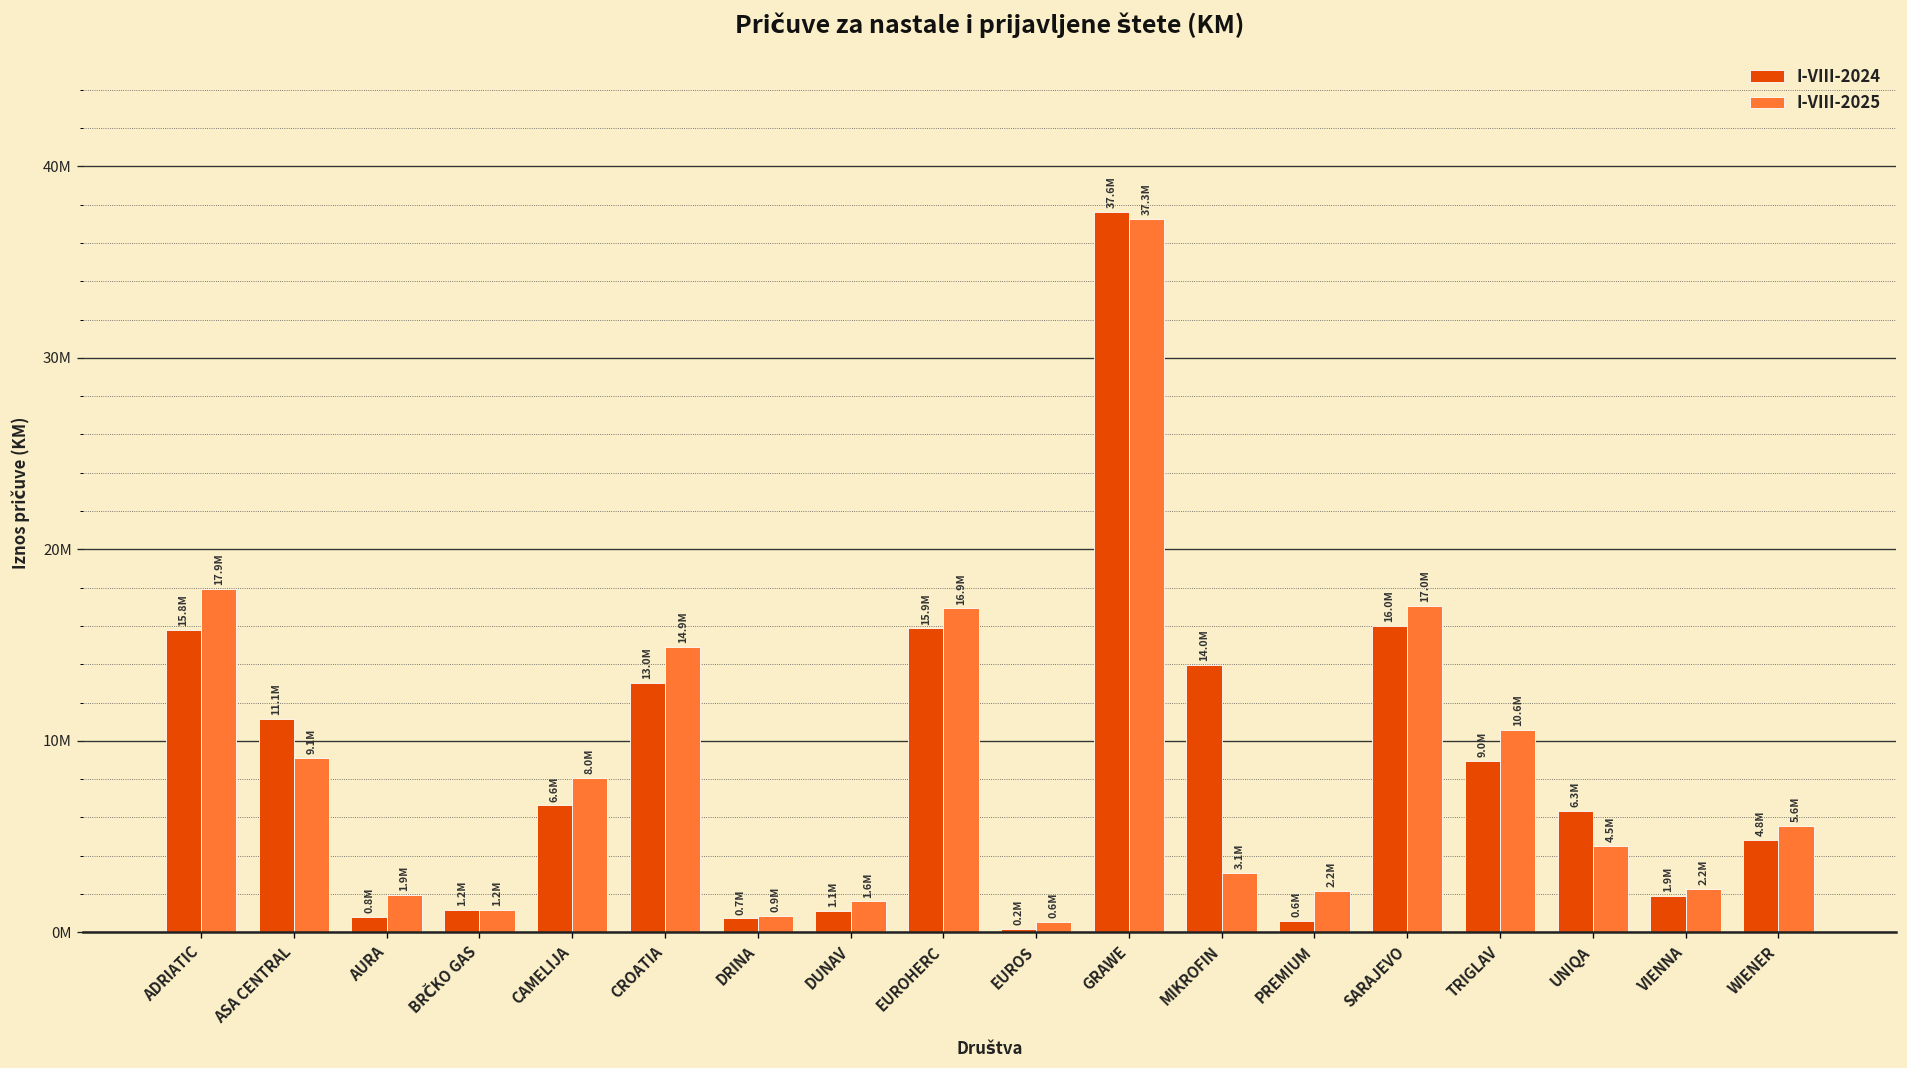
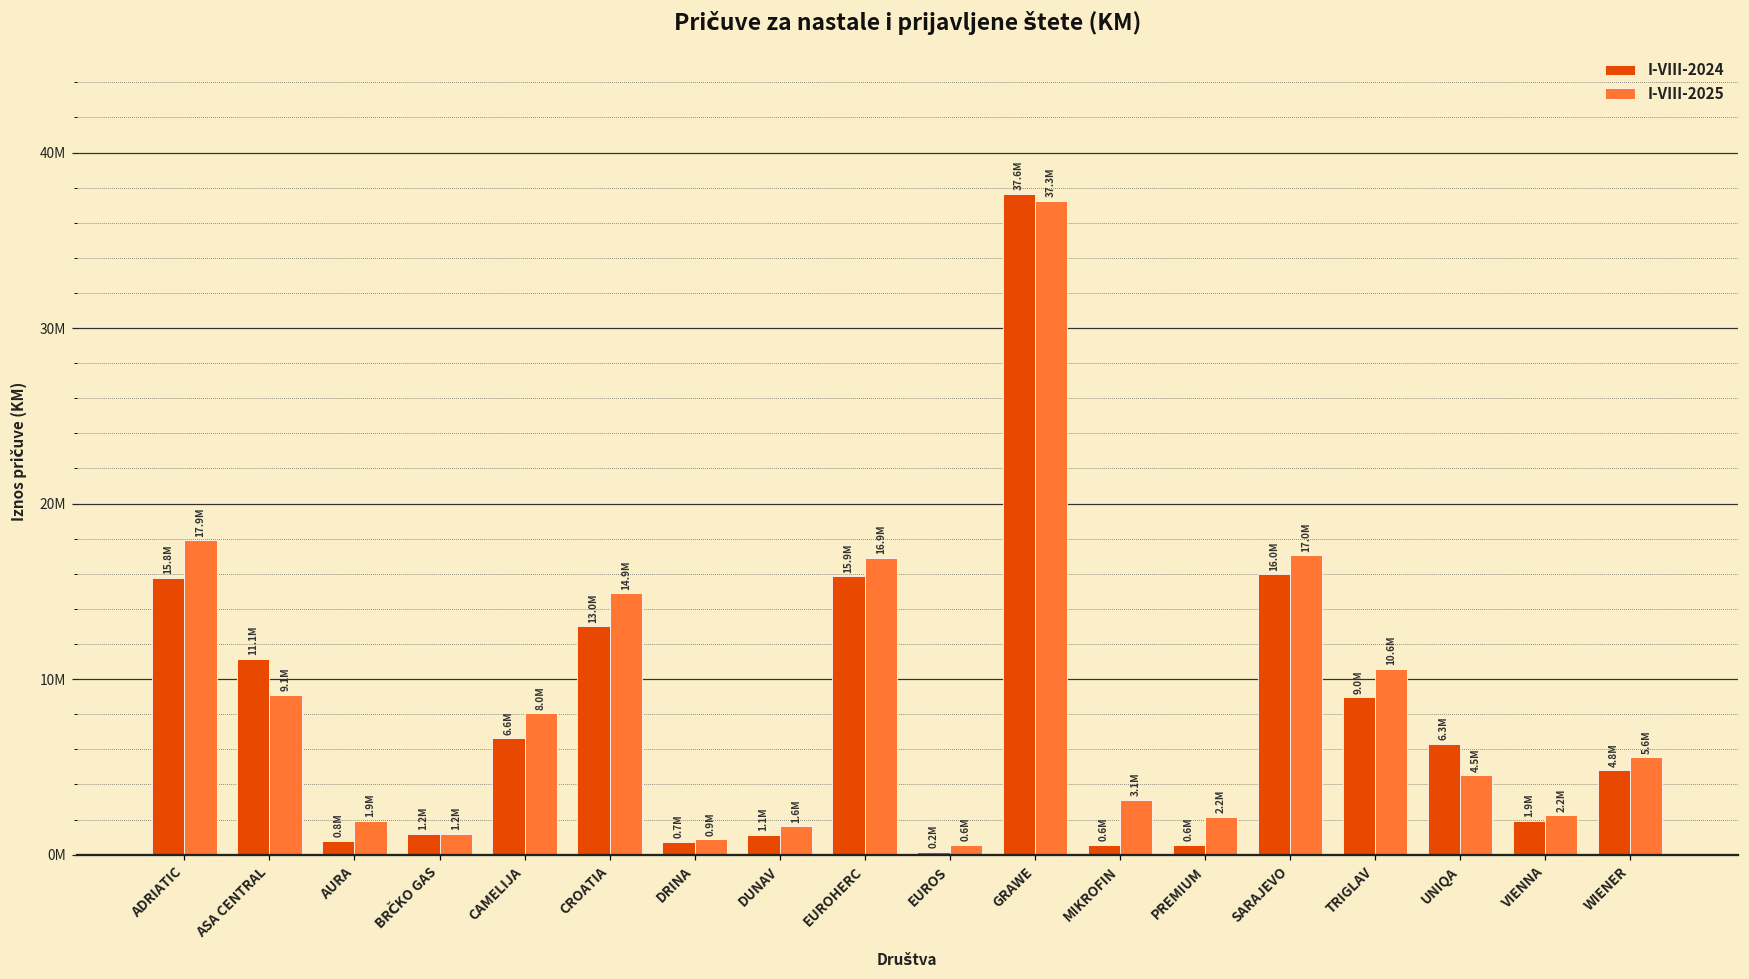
  {
    "I-VIII-2024": {
      "ADRIATIC": "15.8M",
      "ASA CENTRAL": "11.1M",
      "AURA": "0.8M",
      "BRČKO GAS": "1.2M",
      "CAMELIJA": "6.6M",
      "CROATIA": "13.0M",
      "DRINA": "0.7M",
      "DUNAV": "1.1M",
      "EUROHERC": "15.9M",
      "EUROS": "0.2M",
      "GRAWE": "37.6M",
-     "MIKROFIN": "14.0M",
+     "MIKROFIN": "0.6M",
      "PREMIUM": "0.6M",
      "SARAJEVO": "16.0M",
      "TRIGLAV": "9.0M",
      "UNIQA": "6.3M",
      "VIENNA": "1.9M",
      "WIENER": "4.8M"
    },
    "I-VIII-2025": {
      "ADRIATIC": "17.9M",
      "ASA CENTRAL": "9.1M",
      "AURA": "1.9M",
      "BRČKO GAS": "1.2M",
      "CAMELIJA": "8.0M",
      "CROATIA": "14.9M",
      "DRINA": "0.9M",
      "DUNAV": "1.6M",
      "EUROHERC": "16.9M",
      "EUROS": "0.6M",
      "GRAWE": "37.3M",
      "MIKROFIN": "3.1M",
      "PREMIUM": "2.2M",
      "SARAJEVO": "17.0M",
      "TRIGLAV": "10.6M",
      "UNIQA": "4.5M",
      "VIENNA": "2.2M",
      "WIENER": "5.6M"
    }
  }
